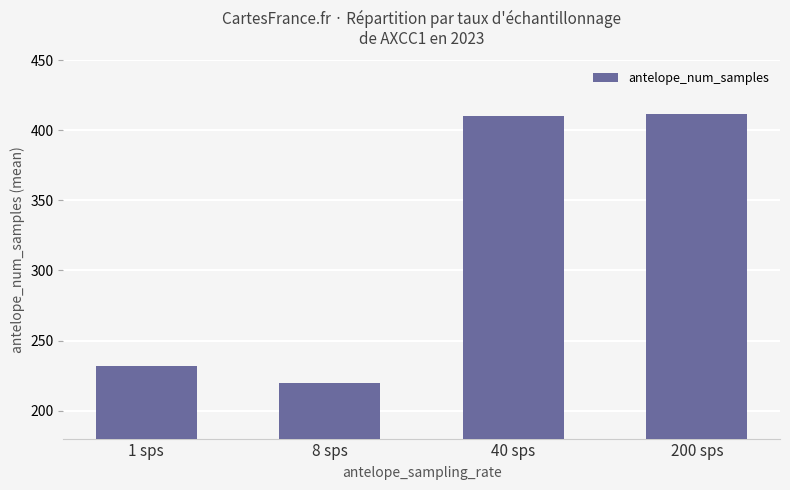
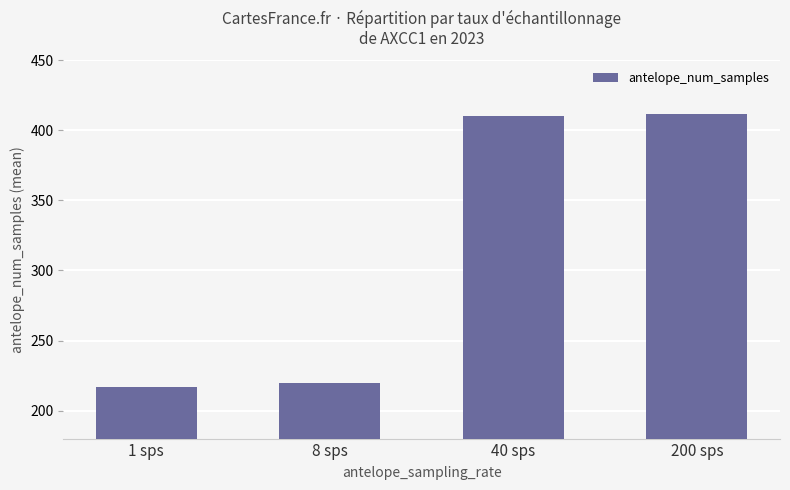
  {
-   "1 sps": 232,
+   "1 sps": 217,
    "8 sps": 220,
    "40 sps": 410,
    "200 sps": 412
  }
